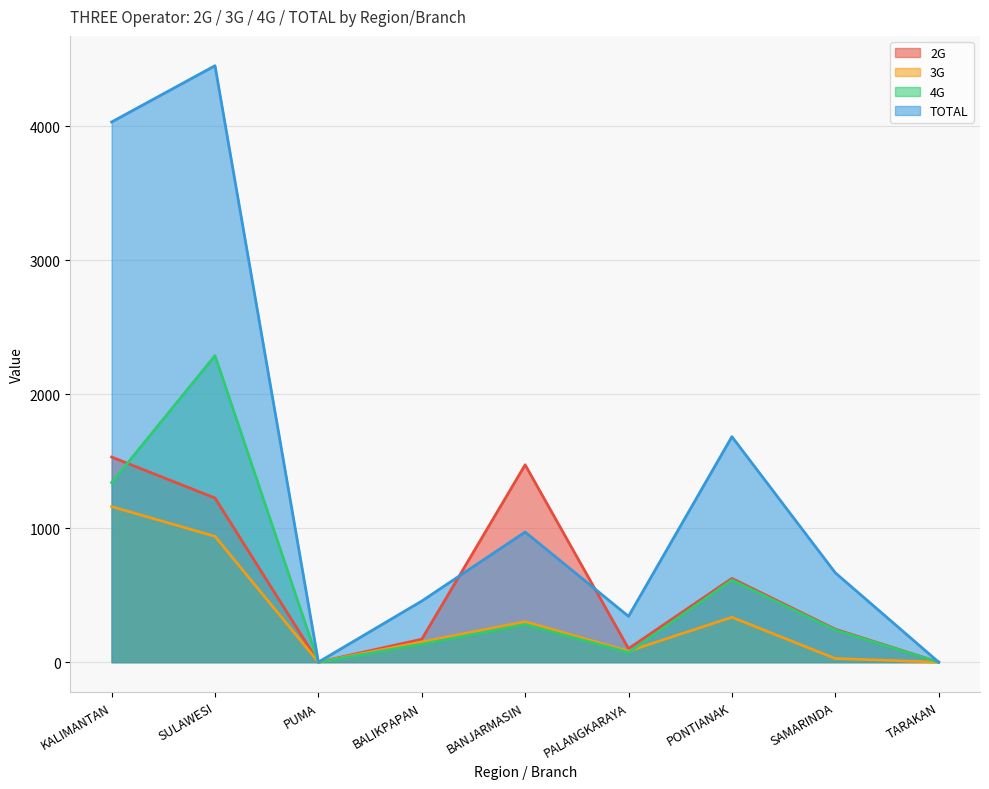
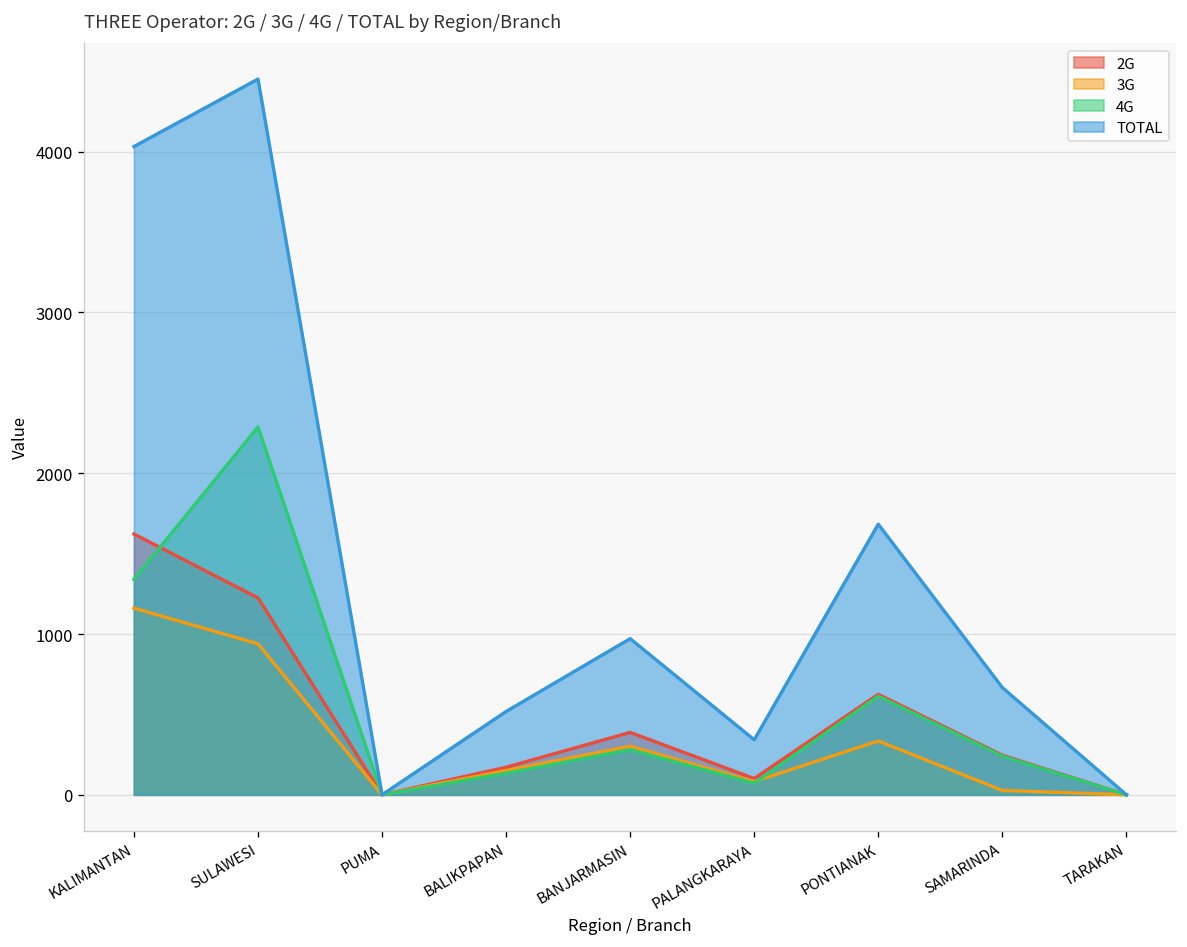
  {
    "2G": {
-     "KALIMANTAN": 1530,
+     "KALIMANTAN": 1620,
      "SULAWESI": 1230,
      "BALIKPAPAN": 170,
-     "BANJARMASIN": 1470,
+     "BANJARMASIN": 390,
      "PALANGKARAYA": 100
    },
    "3G": {
      "KALIMANTAN": 1160,
      "SULAWESI": 940,
      "BANJARMASIN": 300,
      "PONTIANAK": 340,
      "SAMARINDA": 30
    },
    "4G": {
      "KALIMANTAN": 1340,
      "SULAWESI": 2290,
      "BANJARMASIN": 280
    },
    "TOTAL": {
      "KALIMANTAN": 4030,
      "SULAWESI": 4450,
-     "BALIKPAPAN": 460,
+     "BALIKPAPAN": 520,
      "BANJARMASIN": 970,
      "PALANGKARAYA": 340,
      "PONTIANAK": 1680,
      "SAMARINDA": 670
    }
  }
